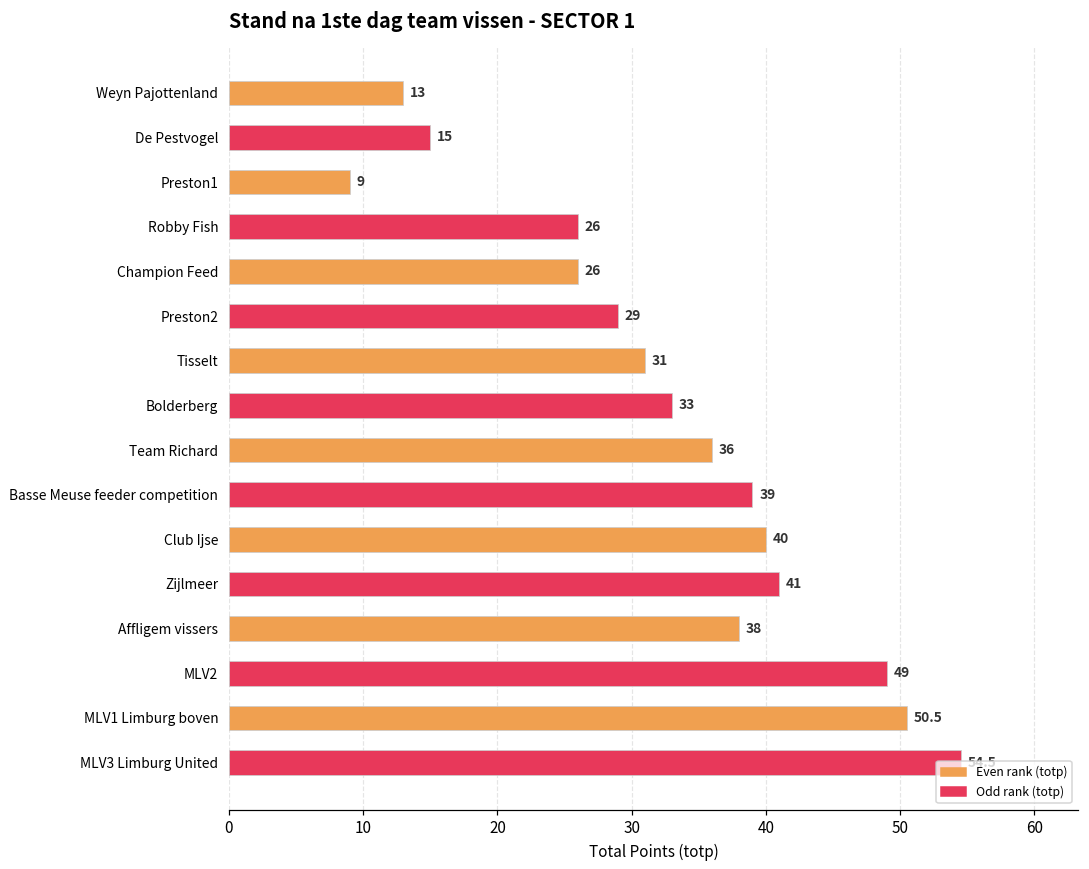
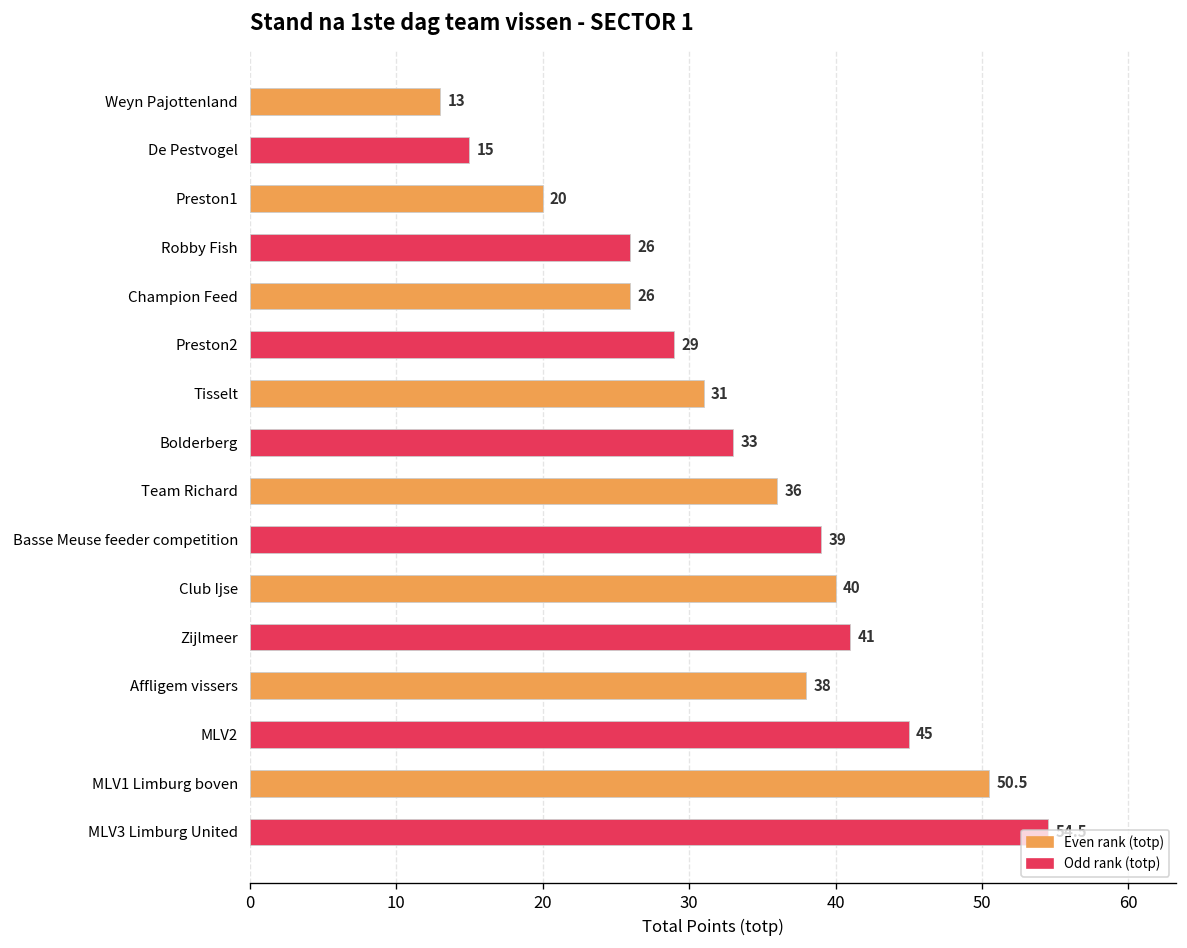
  {
    "Weyn Pajottenland": 13,
    "De Pestvogel": 15,
-   "Preston1": 9,
+   "Preston1": 20,
    "Robby Fish": 26,
    "Champion Feed": 26,
    "Preston2": 29,
    "Tisselt": 31,
    "Bolderberg": 33,
    "Team Richard": 36,
    "Basse Meuse feeder competition": 39,
    "Club Ijse": 40,
    "Zijlmeer": 41,
    "Affligem vissers": 38,
-   "MLV2": 49,
+   "MLV2": 45,
    "MLV1 Limburg boven": 50.5
  }
